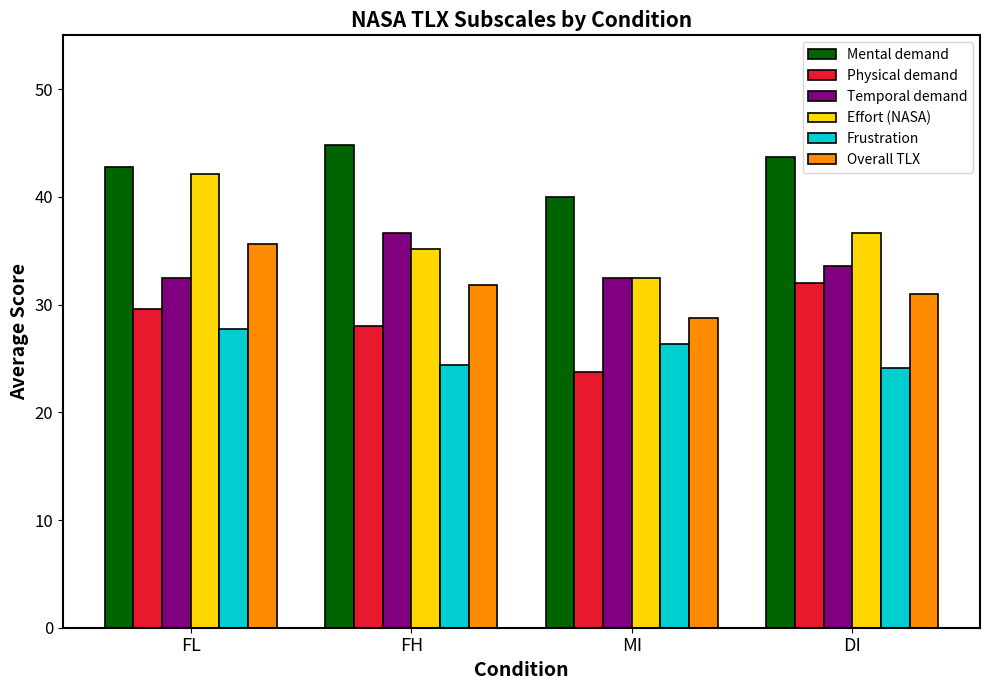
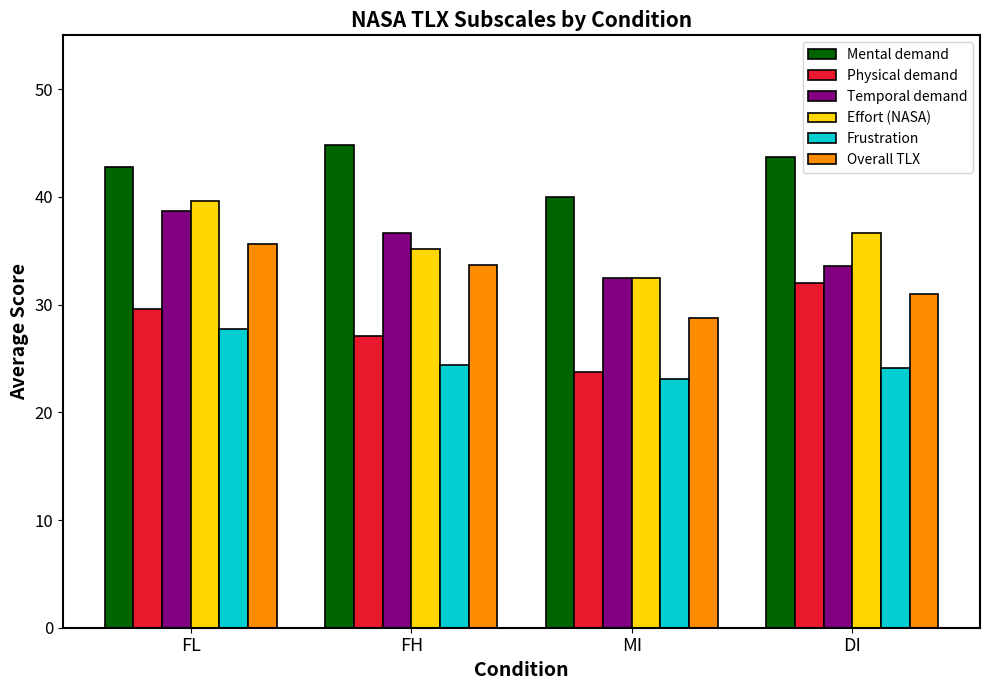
  {
    "Mental demand": {
      "FL": 42.8,
      "FH": 44.8,
      "MI": 40.0,
      "DI": 43.8
    },
    "Physical demand": {
      "FL": 29.6,
-     "FH": 28.0,
+     "FH": 27.1,
      "MI": 23.8,
      "DI": 32.0
    },
    "Temporal demand": {
-     "FL": 32.5,
+     "FL": 38.7,
      "FH": 36.7,
      "MI": 32.5,
      "DI": 33.5
    },
    "Effort (NASA)": {
-     "FL": 42.1,
+     "FL": 39.6,
      "FH": 35.2,
      "MI": 32.5,
      "DI": 36.7
    },
    "Frustration": {
      "FL": 27.7,
      "FH": 24.4,
-     "MI": 26.3,
+     "MI": 23.1,
      "DI": 24.1
    },
    "Overall TLX": {
      "FL": 35.6,
-     "FH": 31.8,
+     "FH": 33.7,
      "MI": 28.8,
      "DI": 31.0
    }
  }
